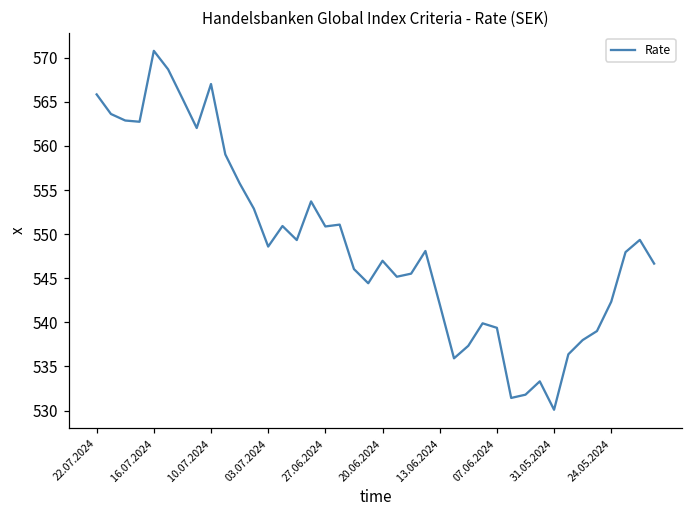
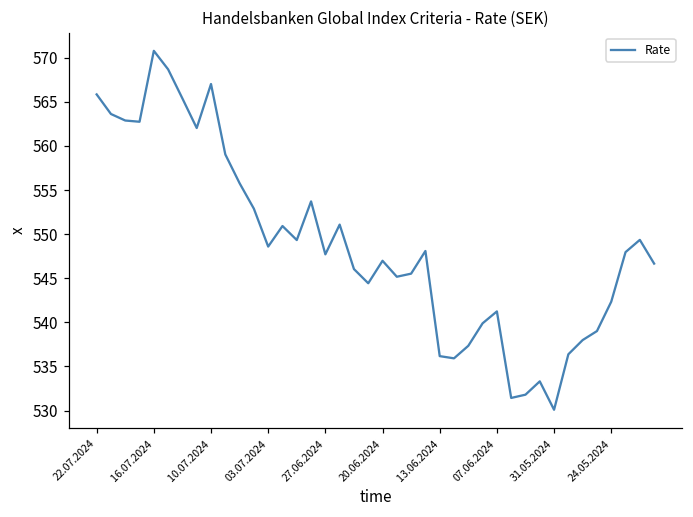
  {
    "22.07.2024": 566,
    "16.07.2024": 571,
    "10.07.2024": 567,
    "03.07.2024": 549,
-   "27.06.2024": 551,
+   "27.06.2024": 548,
    "20.06.2024": 547,
-   "13.06.2024": 542,
-   "07.06.2024": 539,
+   "13.06.2024": 536,
+   "07.06.2024": 541,
    "31.05.2024": 530,
    "24.05.2024": 542
  }
